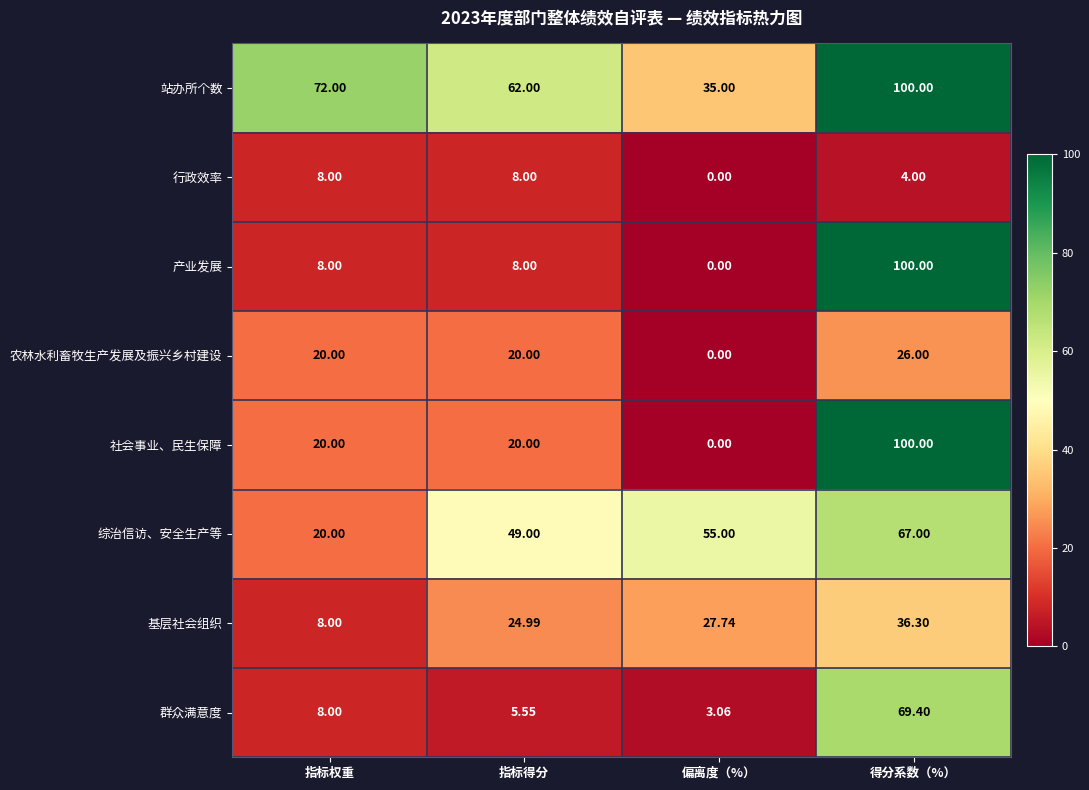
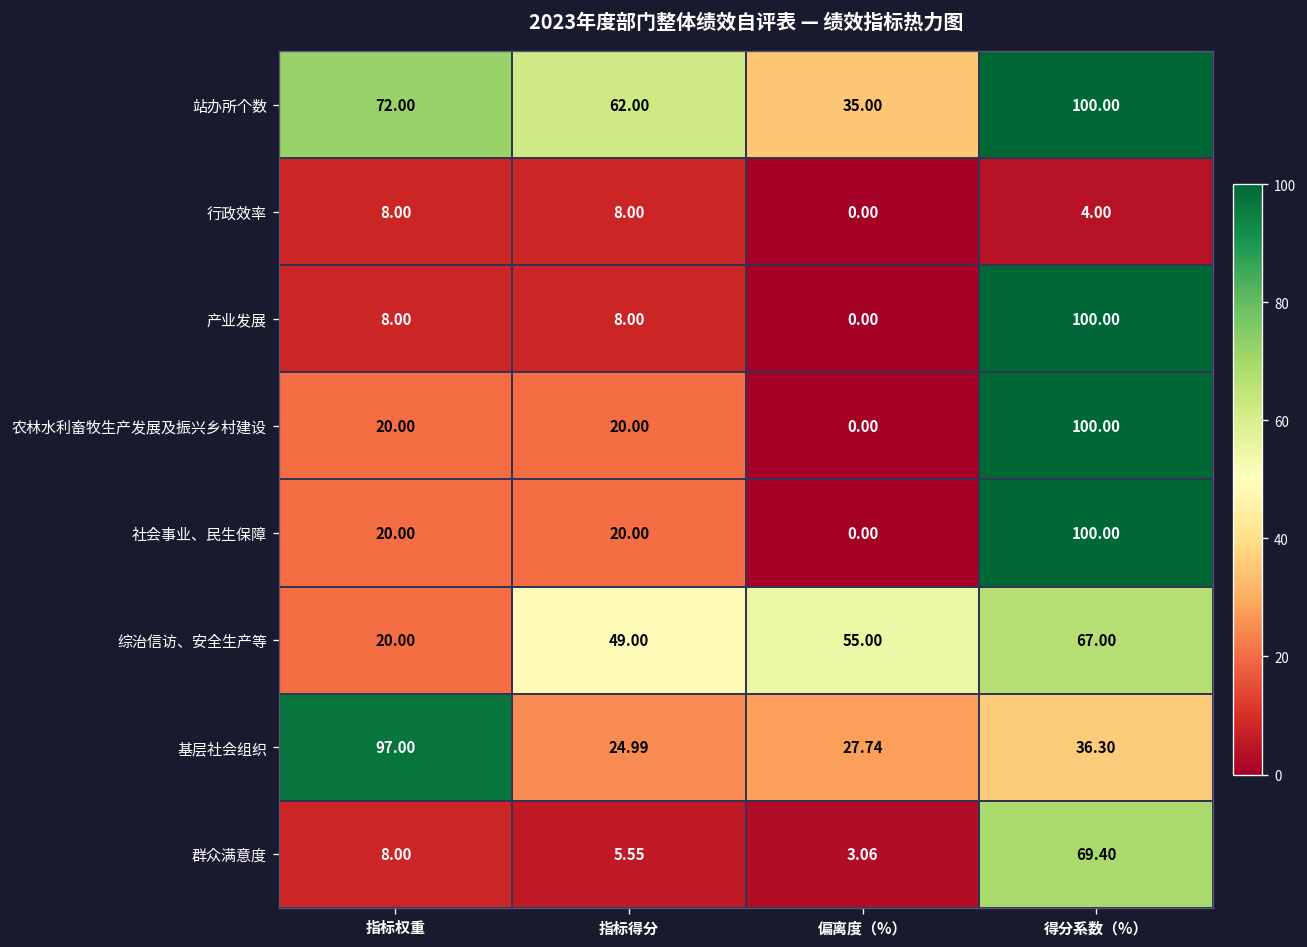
  {
    "站办所个数": {
      "指标权重": 72.00,
      "指标得分": 62.00,
      "偏离度（%）": 35.00,
      "得分系数（%）": 100.00
    },
    "行政效率": {
      "指标权重": 8.00,
      "指标得分": 8.00,
      "偏离度（%）": 0.00,
      "得分系数（%）": 4.00
    },
    "产业发展": {
      "指标权重": 8.00,
      "指标得分": 8.00,
      "偏离度（%）": 0.00,
      "得分系数（%）": 100.00
    },
    "农林水利畜牧生产发展及振兴乡村建设": {
      "指标权重": 20.00,
      "指标得分": 20.00,
      "偏离度（%）": 0.00,
-     "得分系数（%）": 26.00
+     "得分系数（%）": 100.00
    },
    "社会事业、民生保障": {
      "指标权重": 20.00,
      "指标得分": 20.00,
      "偏离度（%）": 0.00,
      "得分系数（%）": 100.00
    },
    "综治信访、安全生产等": {
      "指标权重": 20.00,
      "指标得分": 49.00,
      "偏离度（%）": 55.00,
      "得分系数（%）": 67.00
    },
    "基层社会组织": {
-     "指标权重": 8.00,
+     "指标权重": 97.00,
      "指标得分": 24.99,
      "偏离度（%）": 27.74,
      "得分系数（%）": 36.30
    },
    "群众满意度": {
      "指标权重": 8.00,
      "指标得分": 5.55,
      "偏离度（%）": 3.06,
      "得分系数（%）": 69.40
    }
  }
